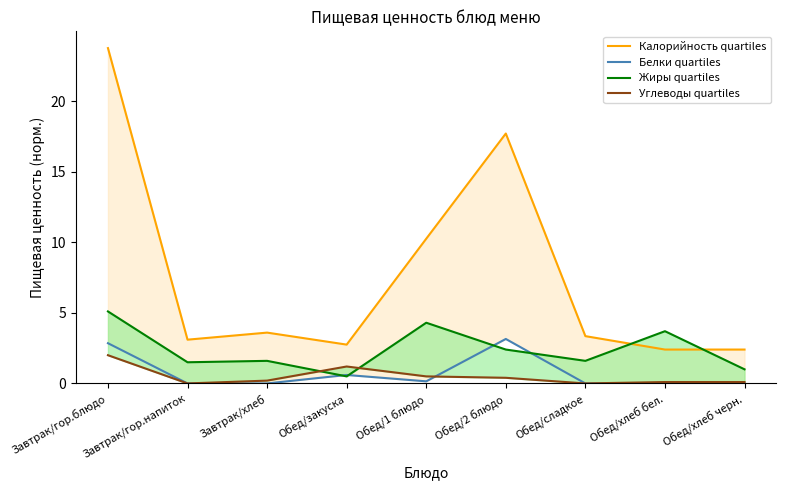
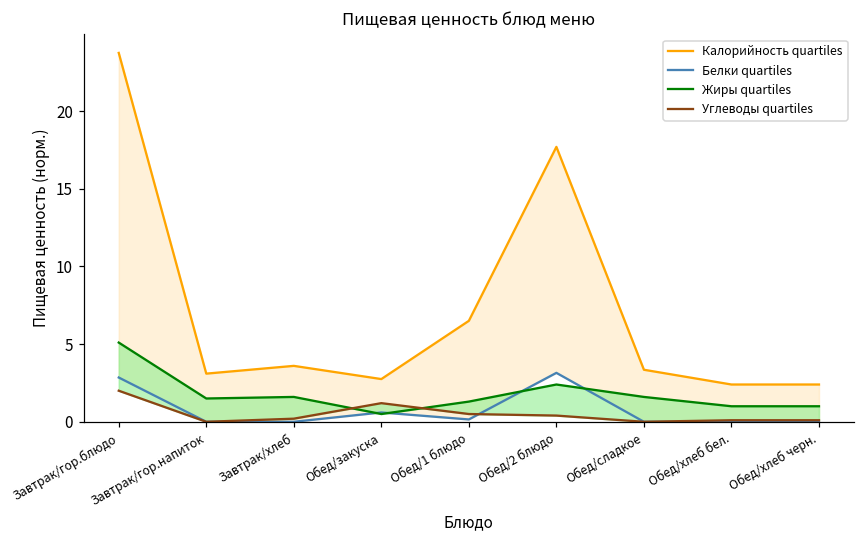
  {
    "Калорийность quartiles": {
      "Завтрак/гор.блюдо": 23.8,
      "Завтрак/гор.напиток": 3.1,
      "Завтрак/хлеб": 3.6,
      "Обед/закуска": 2.8,
-     "Обед/1 блюдо": 10.3,
+     "Обед/1 блюдо": 6.5,
      "Обед/2 блюдо": 17.7,
      "Обед/сладкое": 3.4,
      "Обед/хлеб бел.": 2.4,
      "Обед/хлеб черн.": 2.4
    },
    "Белки quartiles": {
      "Завтрак/гор.блюдо": 2.8,
      "Завтрак/хлеб": 0.0,
      "Обед/1 блюдо": 0.2,
      "Обед/2 блюдо": 3.2
    },
    "Жиры quartiles": {
-     "Обед/1 блюдо": 4.3,
-     "Обед/хлеб бел.": 3.7
+     "Обед/1 блюдо": 1.3,
+     "Обед/хлеб бел.": 1.0
    },
    "Углеводы quartiles": {
      "Завтрак/гор.блюдо": 2.0,
      "Завтрак/хлеб": 0.2,
      "Обед/1 блюдо": 0.5,
      "Обед/2 блюдо": 0.4
    }
  }
